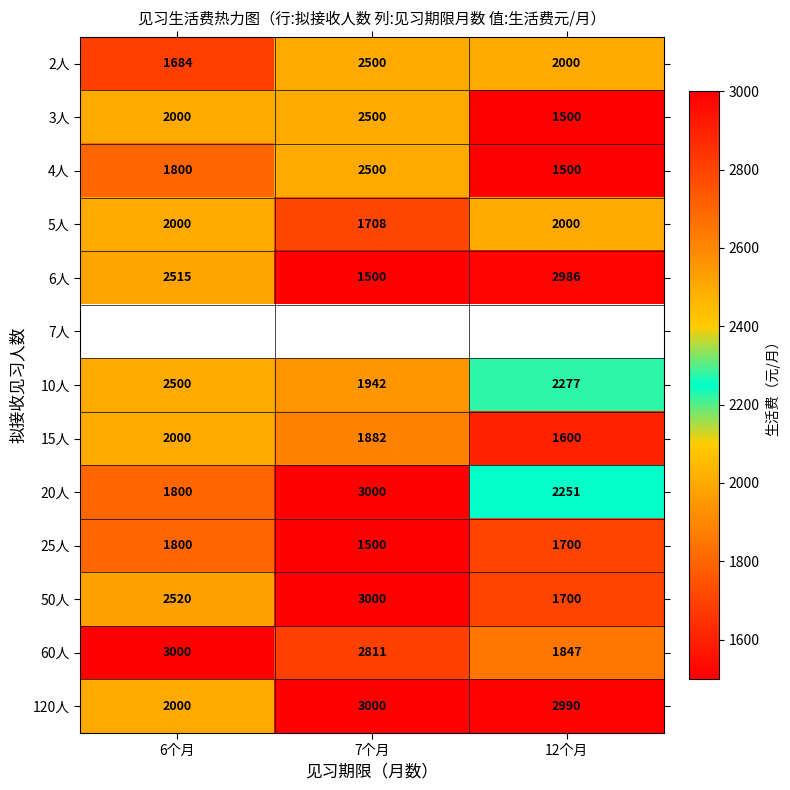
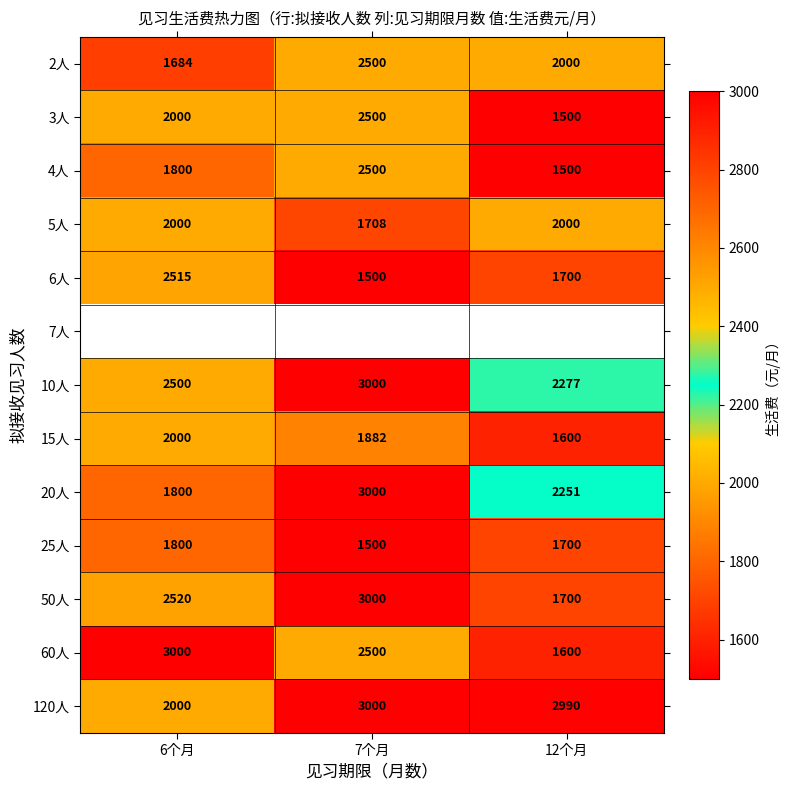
  {
    "2人": {
      "6个月": 1684,
      "7个月": 2500,
      "12个月": 2000
    },
    "3人": {
      "6个月": 2000,
      "7个月": 2500,
      "12个月": 1500
    },
    "4人": {
      "6个月": 1800,
      "7个月": 2500,
      "12个月": 1500
    },
    "5人": {
      "6个月": 2000,
      "7个月": 1708,
      "12个月": 2000
    },
    "6人": {
      "6个月": 2515,
      "7个月": 1500,
-     "12个月": 2986
+     "12个月": 1700
    },
    "10人": {
      "6个月": 2500,
-     "7个月": 1942,
+     "7个月": 3000,
      "12个月": 2277
    },
    "15人": {
      "6个月": 2000,
      "7个月": 1882,
      "12个月": 1600
    },
    "20人": {
      "6个月": 1800,
      "7个月": 3000,
      "12个月": 2251
    },
    "25人": {
      "6个月": 1800,
      "7个月": 1500,
      "12个月": 1700
    },
    "50人": {
      "6个月": 2520,
      "7个月": 3000,
      "12个月": 1700
    },
    "60人": {
      "6个月": 3000,
-     "7个月": 2811,
-     "12个月": 1847
+     "7个月": 2500,
+     "12个月": 1600
    },
    "120人": {
      "6个月": 2000,
      "7个月": 3000,
      "12个月": 2990
    }
  }
